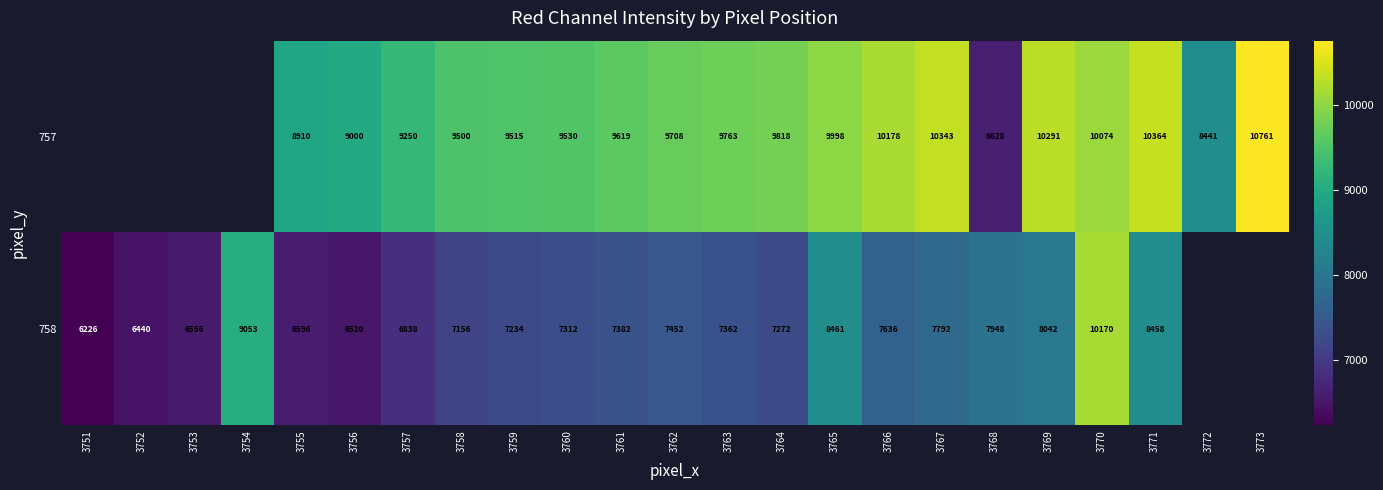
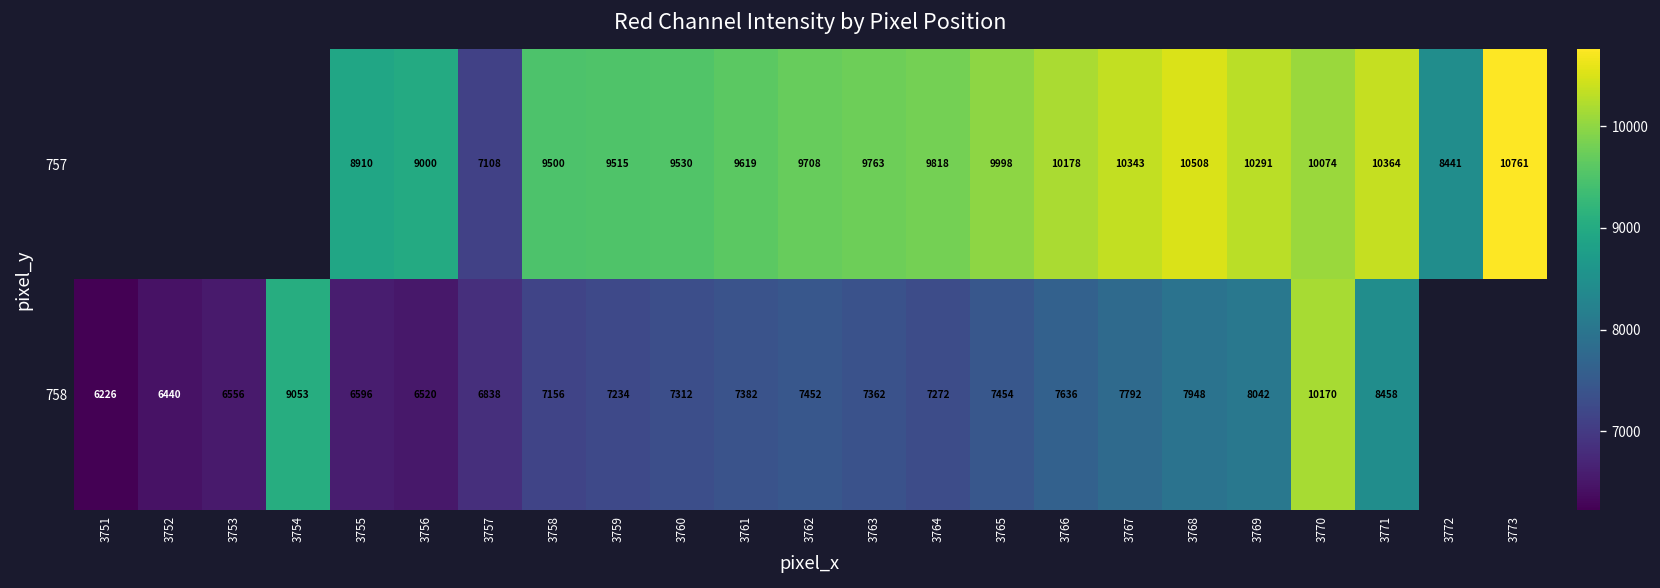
  {
    "757": {
      "3755": 8910,
      "3756": 9000,
-     "3757": 9250,
+     "3757": 7108,
      "3758": 9500,
      "3759": 9515,
      "3760": 9530,
      "3761": 9619,
      "3762": 9708,
      "3763": 9763,
      "3764": 9818,
      "3765": 9998,
      "3766": 10178,
      "3767": 10343,
-     "3768": 6628,
+     "3768": 10508,
      "3769": 10291,
      "3770": 10074,
      "3771": 10364,
      "3772": 8441,
      "3773": 10761
    },
    "758": {
      "3751": 6226,
      "3752": 6440,
      "3753": 6556,
      "3754": 9053,
      "3755": 6596,
      "3756": 6520,
      "3757": 6838,
      "3758": 7156,
      "3759": 7234,
      "3760": 7312,
      "3761": 7382,
      "3762": 7452,
      "3763": 7362,
      "3764": 7272,
-     "3765": 8461,
+     "3765": 7454,
      "3766": 7636,
      "3767": 7792,
      "3768": 7948,
      "3769": 8042,
      "3770": 10170,
      "3771": 8458
    }
  }
